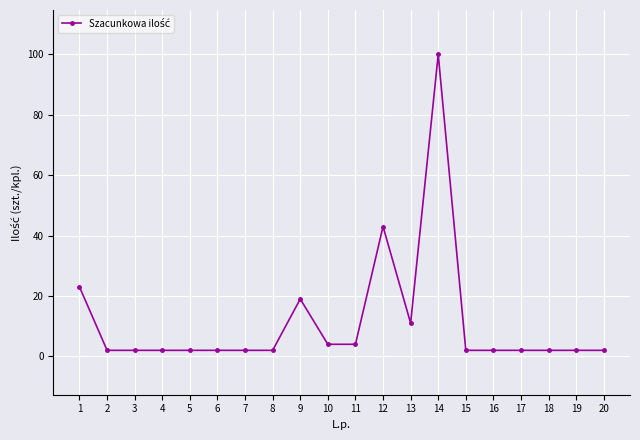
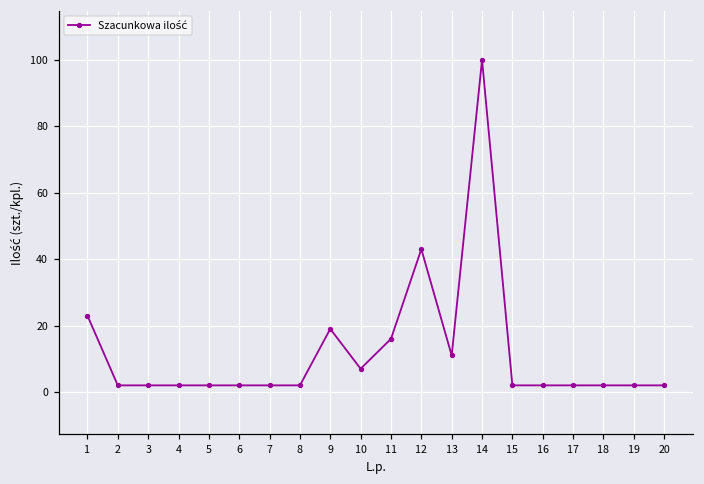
  {
    "1": 23,
    "2": 2,
    "3": 2,
    "4": 2,
    "5": 2,
    "6": 2,
    "7": 2,
    "8": 2,
    "9": 19,
-   "10": 4,
-   "11": 4,
+   "10": 7,
+   "11": 16,
    "12": 43,
    "13": 11,
    "14": 100,
    "15": 2,
    "16": 2,
    "17": 2,
    "18": 2,
    "19": 2,
    "20": 2
  }
